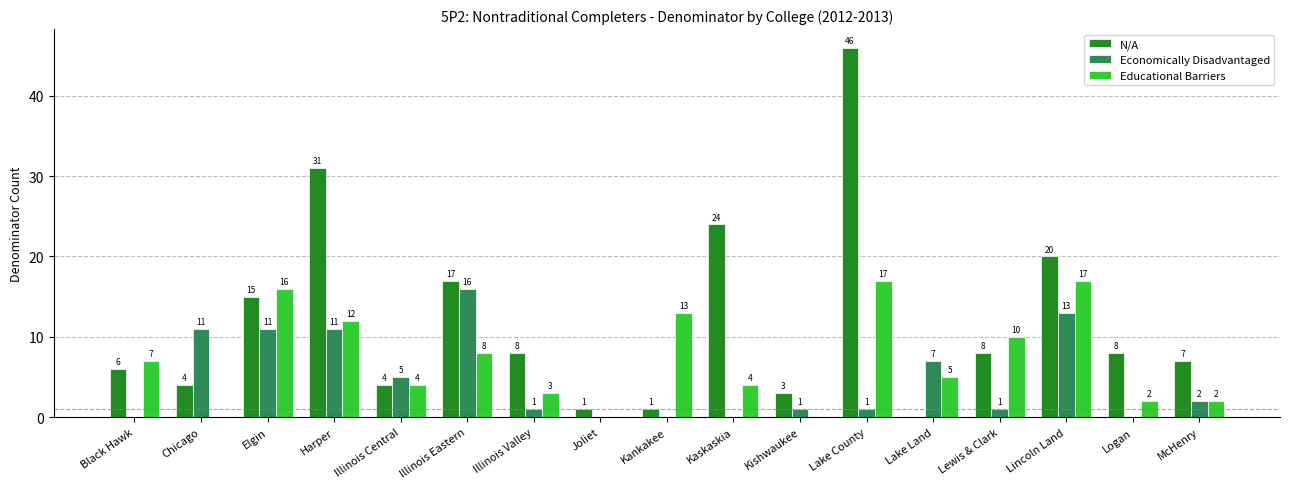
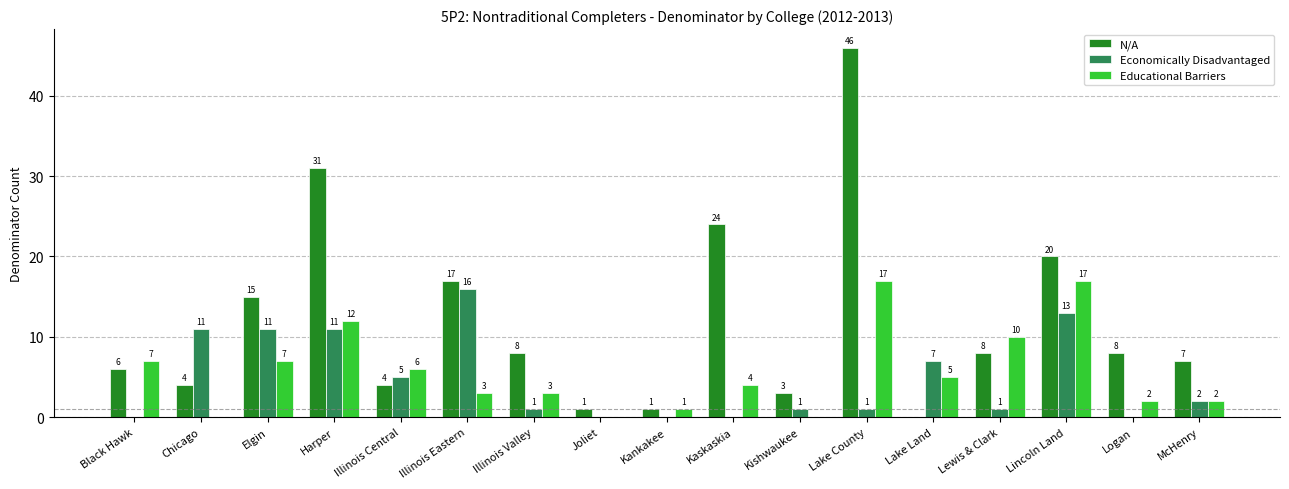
  {
    "Educational Barriers": {
      "Black Hawk": 7,
-     "Elgin": 16,
+     "Elgin": 7,
      "Harper": 12,
-     "Illinois Central": 4,
-     "Illinois Eastern": 8,
+     "Illinois Central": 6,
+     "Illinois Eastern": 3,
      "Illinois Valley": 3,
-     "Kankakee": 13,
+     "Kankakee": 1,
      "Kaskaskia": 4,
      "Lake County": 17,
      "Lake Land": 5,
      "Lewis & Clark": 10,
      "Lincoln Land": 17,
      "Logan": 2,
      "McHenry": 2
    }
  }
